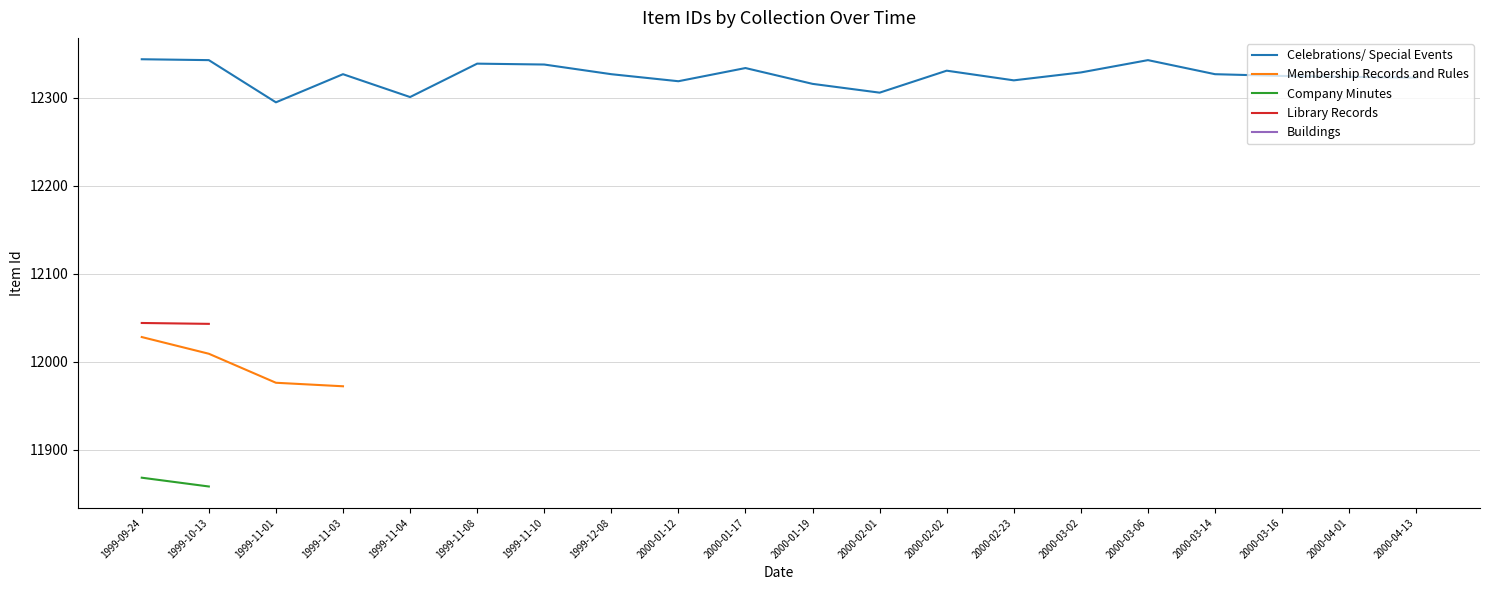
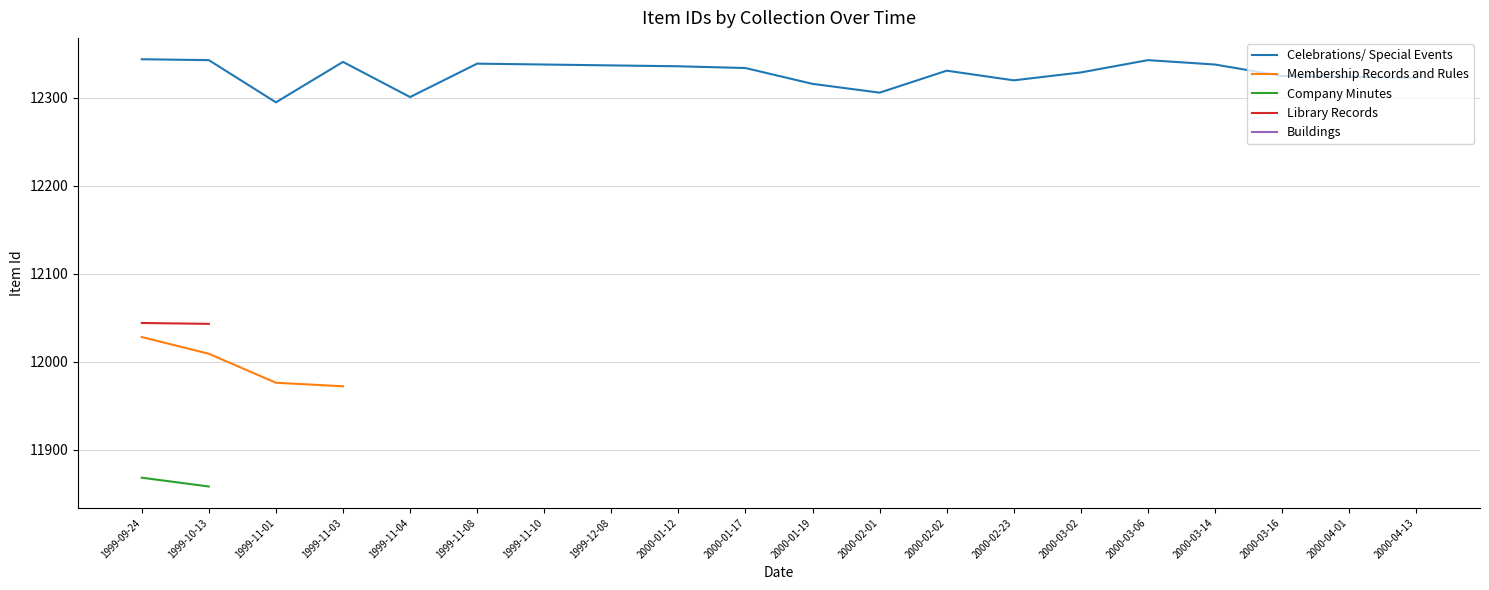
  {
    "Celebrations/ Special Events": {
      "1999-09-24": 12340,
      "1999-10-13": 12340,
      "1999-11-01": 12300,
-     "1999-11-03": 12330,
+     "1999-11-03": 12340,
      "1999-11-04": 12300,
      "1999-11-08": 12340,
      "1999-11-10": 12340,
-     "1999-12-08": 12330,
-     "2000-01-12": 12320,
+     "1999-12-08": 12340,
+     "2000-01-12": 12340,
      "2000-01-17": 12330,
      "2000-01-19": 12320,
      "2000-02-01": 12310,
      "2000-02-02": 12330,
      "2000-02-23": 12320,
      "2000-03-02": 12330,
      "2000-03-06": 12340,
-     "2000-03-14": 12330
+     "2000-03-14": 12340
    },
    "Membership Records and Rules": {
      "1999-09-24": 12030,
      "1999-10-13": 12010,
      "1999-11-01": 11980,
      "1999-11-03": 11970
    },
    "Company Minutes": {
      "1999-09-24": 11870,
      "1999-10-13": 11860
    },
    "Library Records": {
      "1999-09-24": 12040,
      "1999-10-13": 12040
    },
    "Buildings": {
      "1999-09-24": 12210
    }
  }
